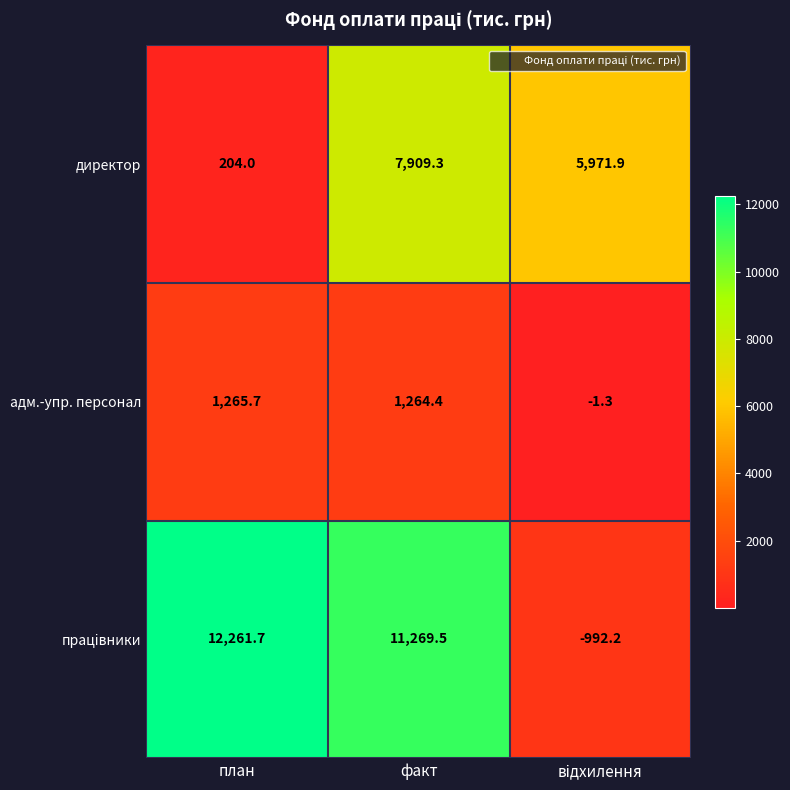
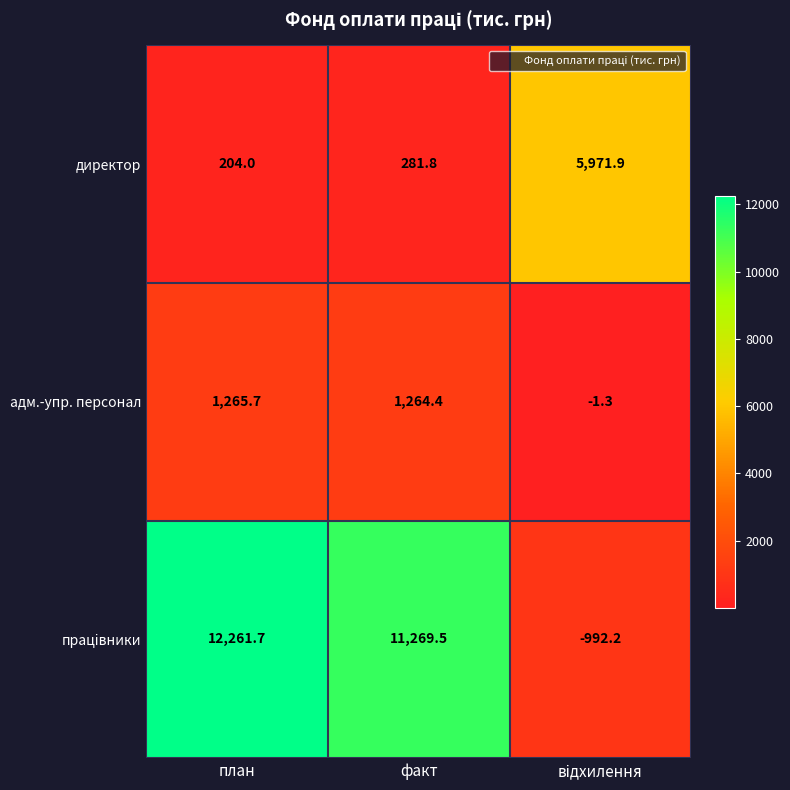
  {
    "директор": {
      "план": "204.0",
-     "факт": "7,909.3",
+     "факт": "281.8",
      "відхилення": "5,971.9"
    },
    "адм.-упр. персонал": {
      "план": "1,265.7",
      "факт": "1,264.4",
      "відхилення": "-1.3"
    },
    "працівники": {
      "план": "12,261.7",
      "факт": "11,269.5",
      "відхилення": "-992.2"
    }
  }
